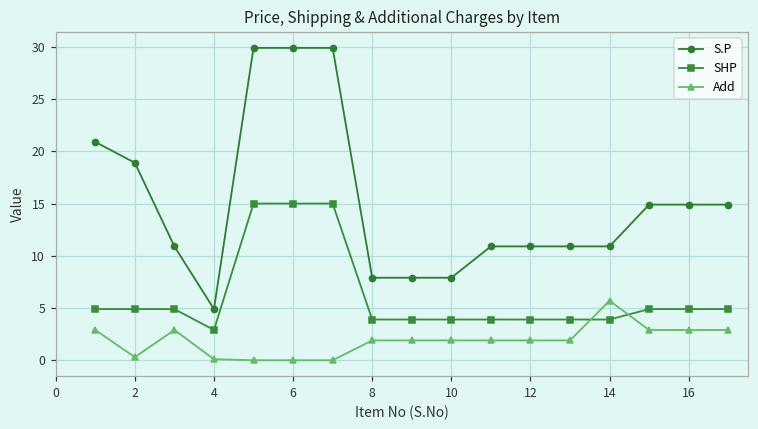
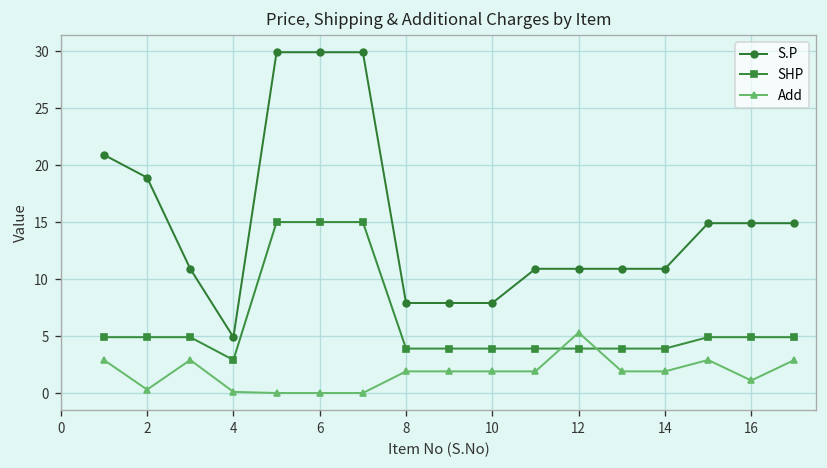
  {
    "Add": {
      "2": 0,
      "4": 0,
      "6": 0,
      "8": 2,
      "10": 2,
-     "12": 2,
-     "14": 6,
-     "16": 3
+     "12": 5,
+     "14": 2,
+     "16": 1
    }
  }
